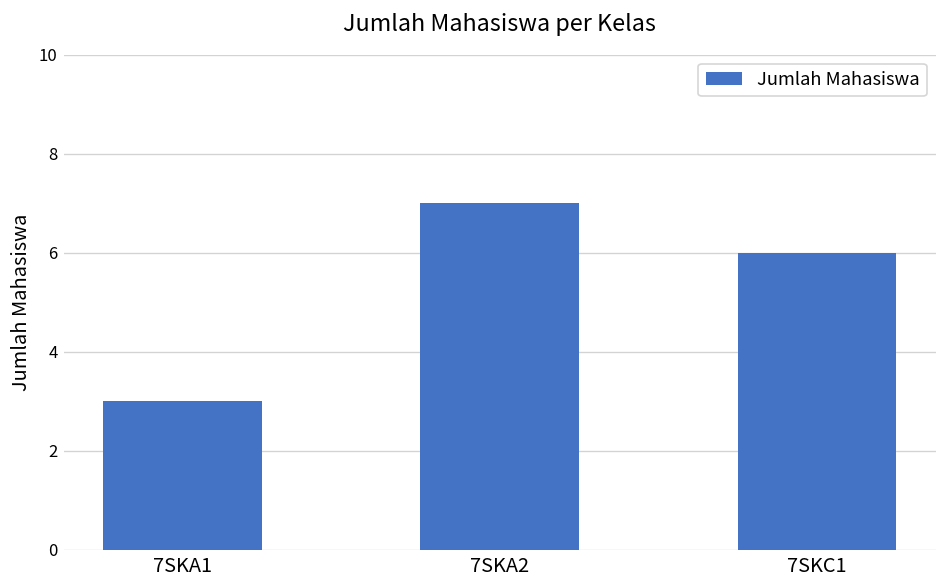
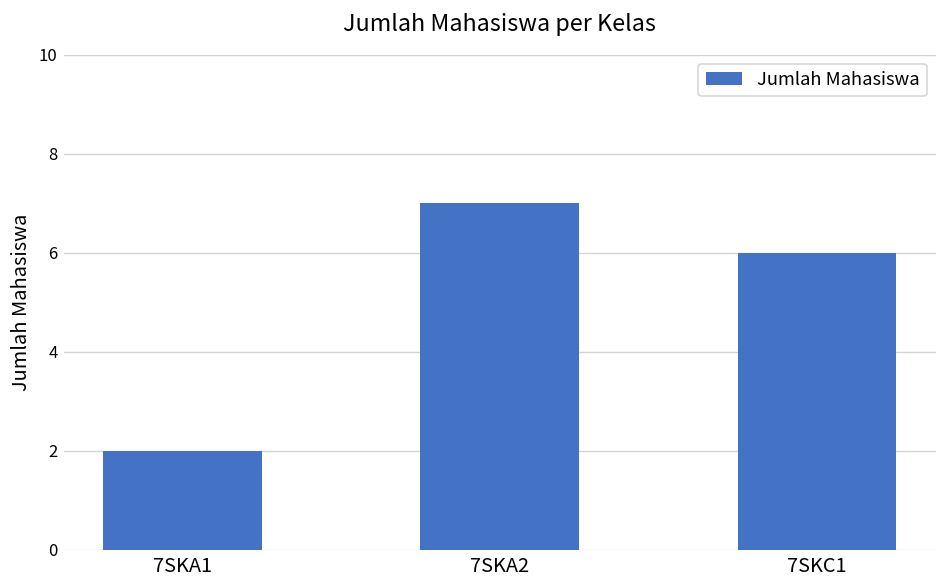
  {
-   "7SKA1": 3,
+   "7SKA1": 2,
    "7SKA2": 7,
    "7SKC1": 6
  }
